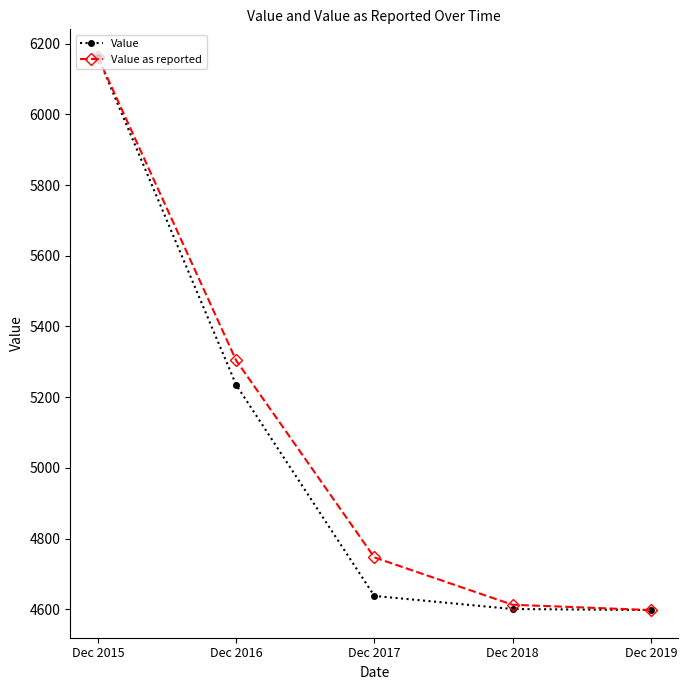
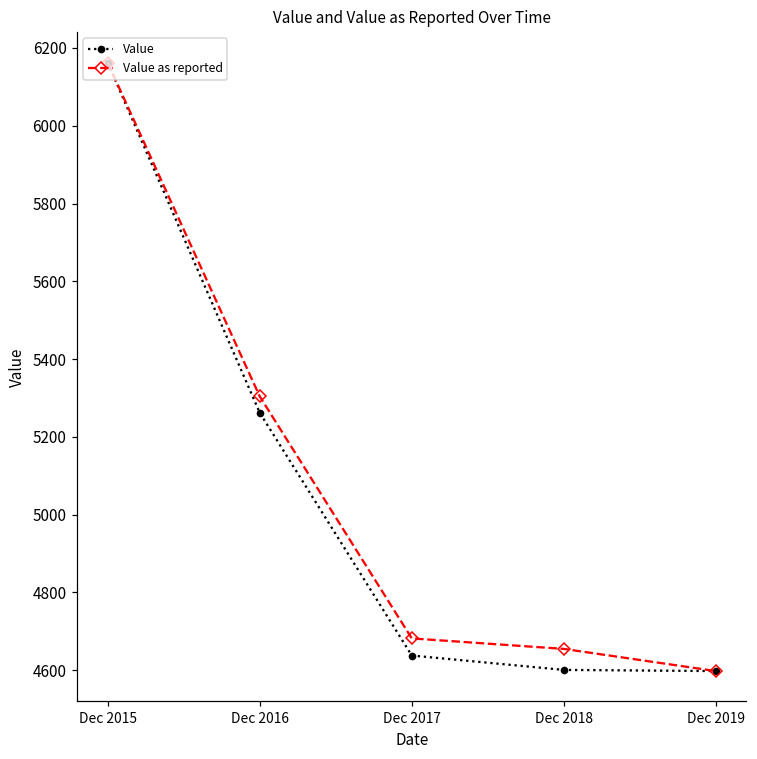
  {
    "Value": {
-     "Dec 2016": 5240,
+     "Dec 2016": 5260,
      "Dec 2017": 4640,
      "Dec 2018": 4600
    },
    "Value as reported": {
      "Dec 2016": 5300,
-     "Dec 2017": 4750,
-     "Dec 2018": 4610
+     "Dec 2017": 4680,
+     "Dec 2018": 4660
    }
  }
